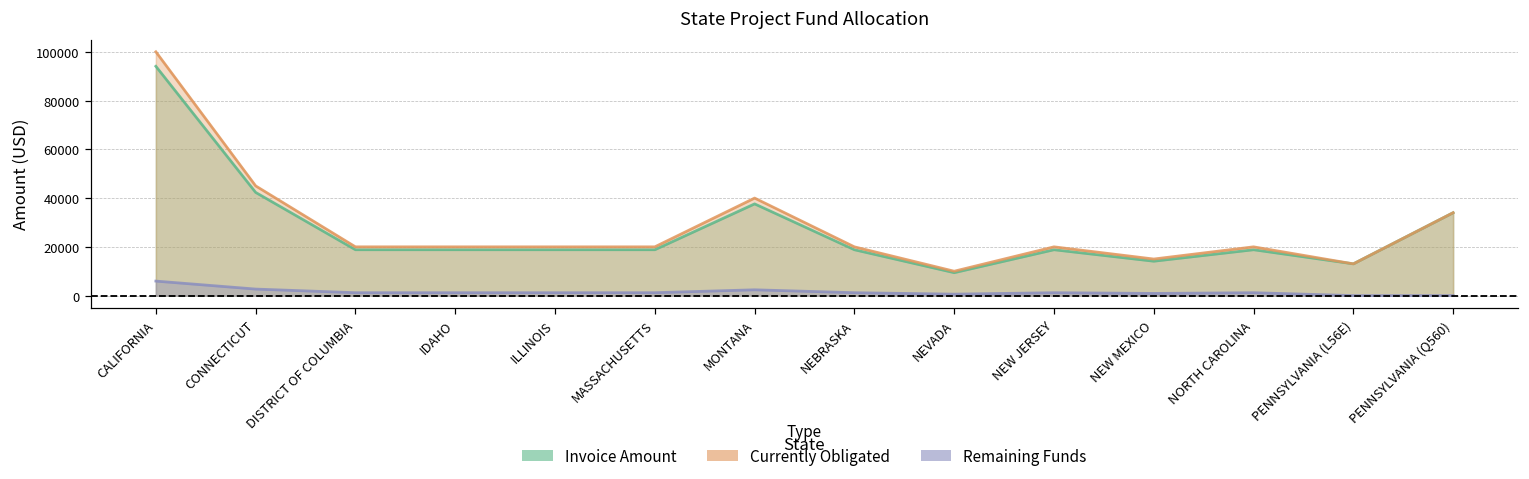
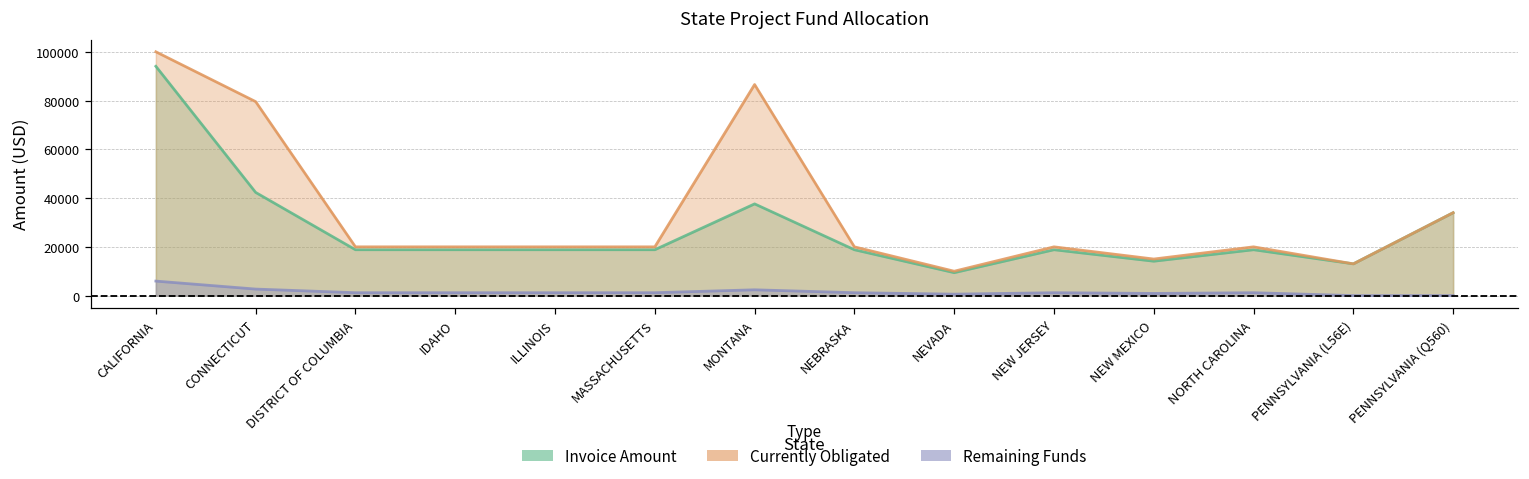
  {
    "Currently Obligated": {
      "CALIFORNIA": 100000,
-     "CONNECTICUT": 45000,
+     "CONNECTICUT": 80000,
      "DISTRICT OF COLUMBIA": 20000,
      "IDAHO": 20000,
      "ILLINOIS": 20000,
      "MASSACHUSETTS": 20000,
-     "MONTANA": 40000,
+     "MONTANA": 87000,
      "NEBRASKA": 20000,
      "NEW JERSEY": 20000,
      "NORTH CAROLINA": 20000
    }
  }
